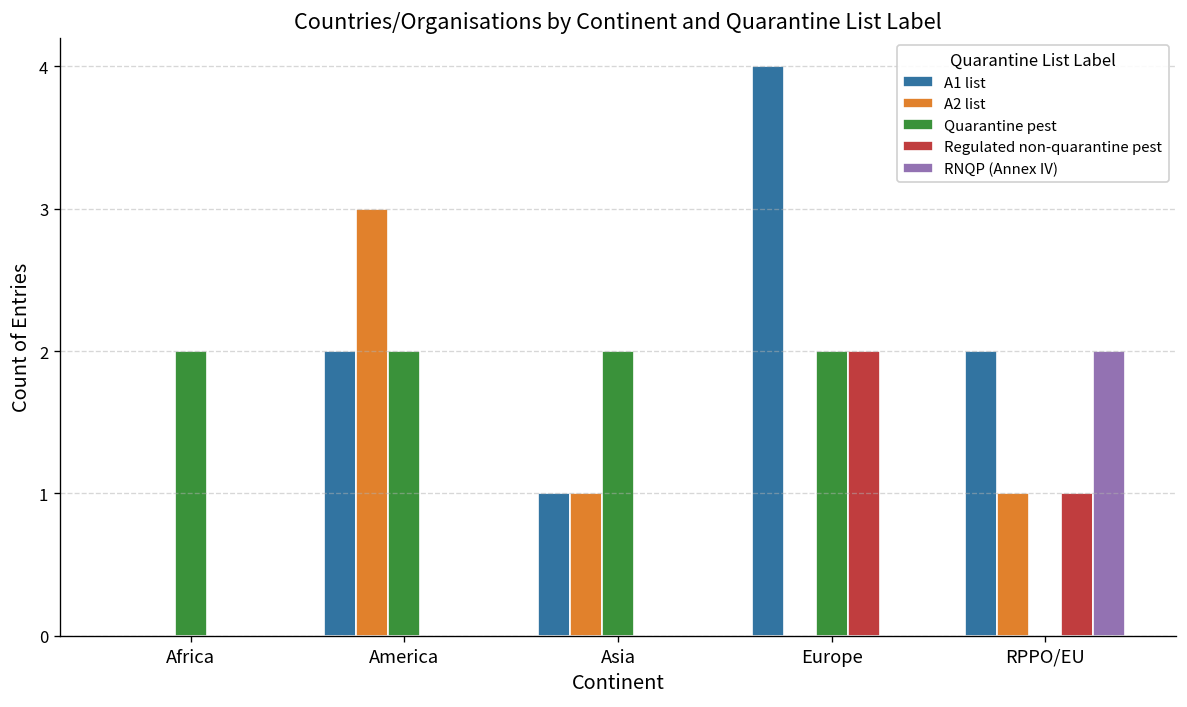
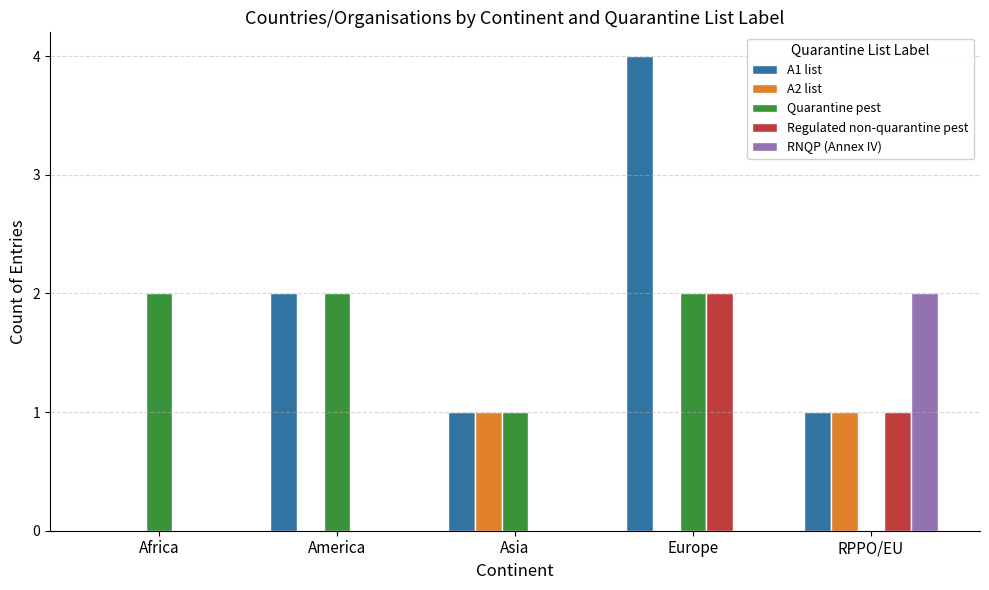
  {
    "A1 list": {
      "Africa": 0,
      "America": 2,
      "Asia": 1,
      "Europe": 4,
-     "RPPO/EU": 2
+     "RPPO/EU": 1
    },
    "A2 list": {
      "Africa": 0,
-     "America": 3,
+     "America": 0,
      "Asia": 1,
      "Europe": 0,
      "RPPO/EU": 1
    },
    "Quarantine pest": {
      "Africa": 2,
      "America": 2,
-     "Asia": 2,
+     "Asia": 1,
      "Europe": 2,
      "RPPO/EU": 0
    },
    "Regulated non-quarantine pest": {
      "Africa": 0,
      "America": 0,
      "Asia": 0,
      "Europe": 2,
      "RPPO/EU": 1
    },
    "RNQP (Annex IV)": {
      "Africa": 0,
      "America": 0,
      "Asia": 0,
      "Europe": 0,
      "RPPO/EU": 2
    }
  }
